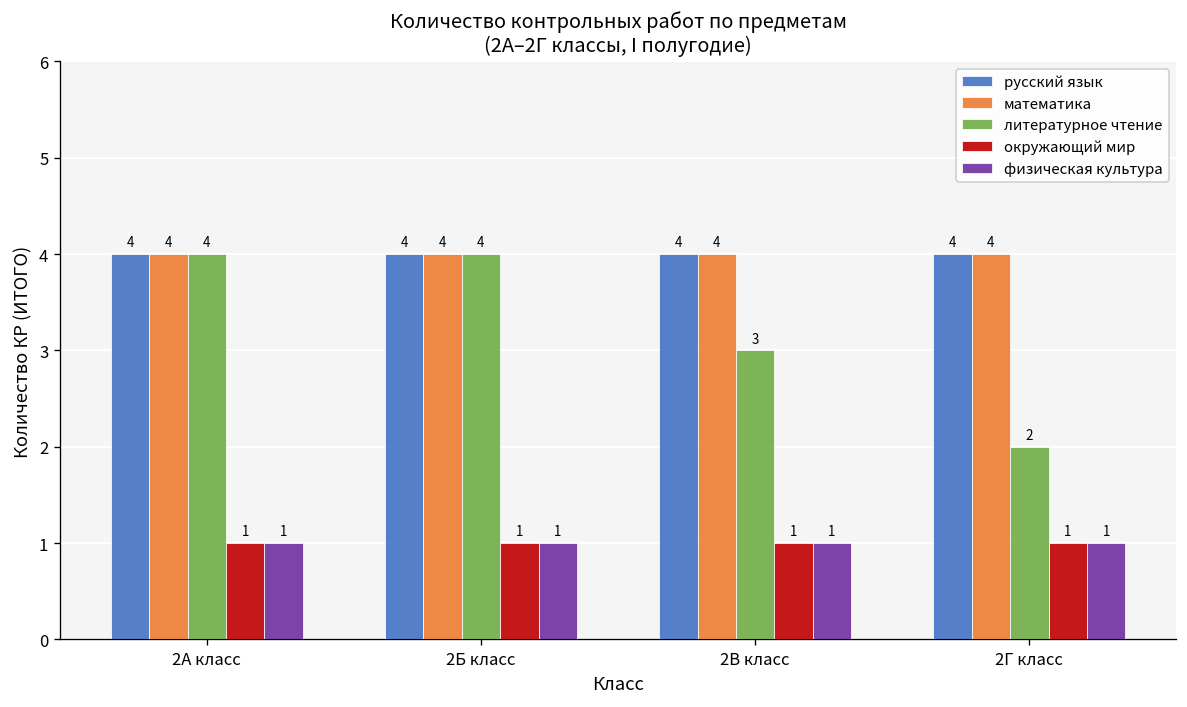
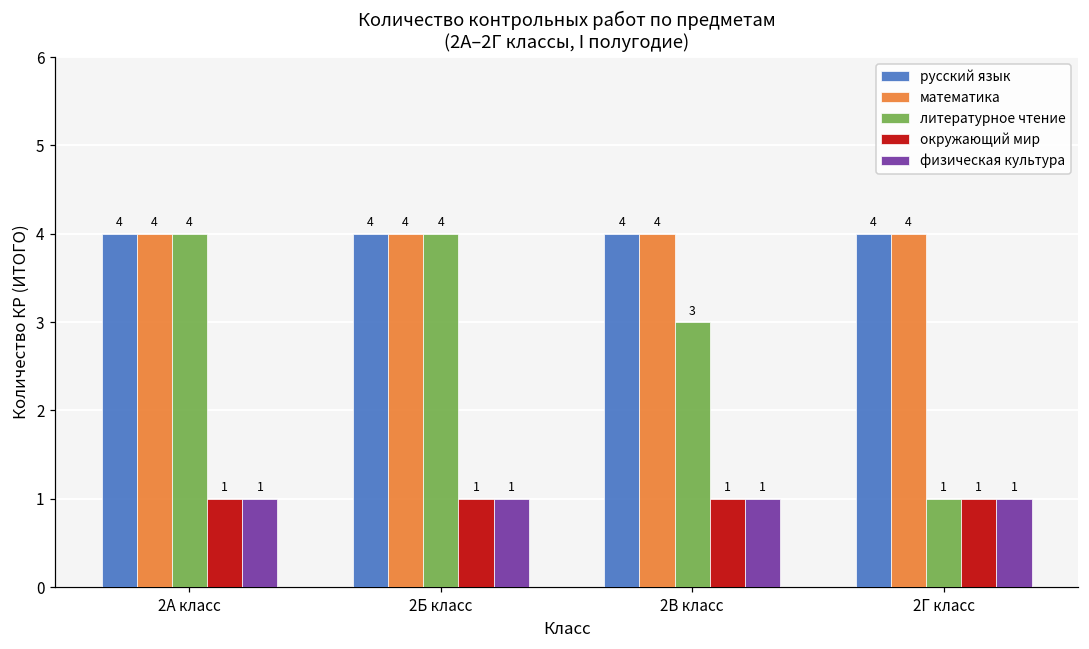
  {
    "русский язык": {
      "2А класс": 4,
      "2Б класс": 4,
      "2В класс": 4,
      "2Г класс": 4
    },
    "математика": {
      "2А класс": 4,
      "2Б класс": 4,
      "2В класс": 4,
      "2Г класс": 4
    },
    "литературное чтение": {
      "2А класс": 4,
      "2Б класс": 4,
      "2В класс": 3,
-     "2Г класс": 2
+     "2Г класс": 1
    },
    "окружающий мир": {
      "2А класс": 1,
      "2Б класс": 1,
      "2В класс": 1,
      "2Г класс": 1
    },
    "физическая культура": {
      "2А класс": 1,
      "2Б класс": 1,
      "2В класс": 1,
      "2Г класс": 1
    }
  }
